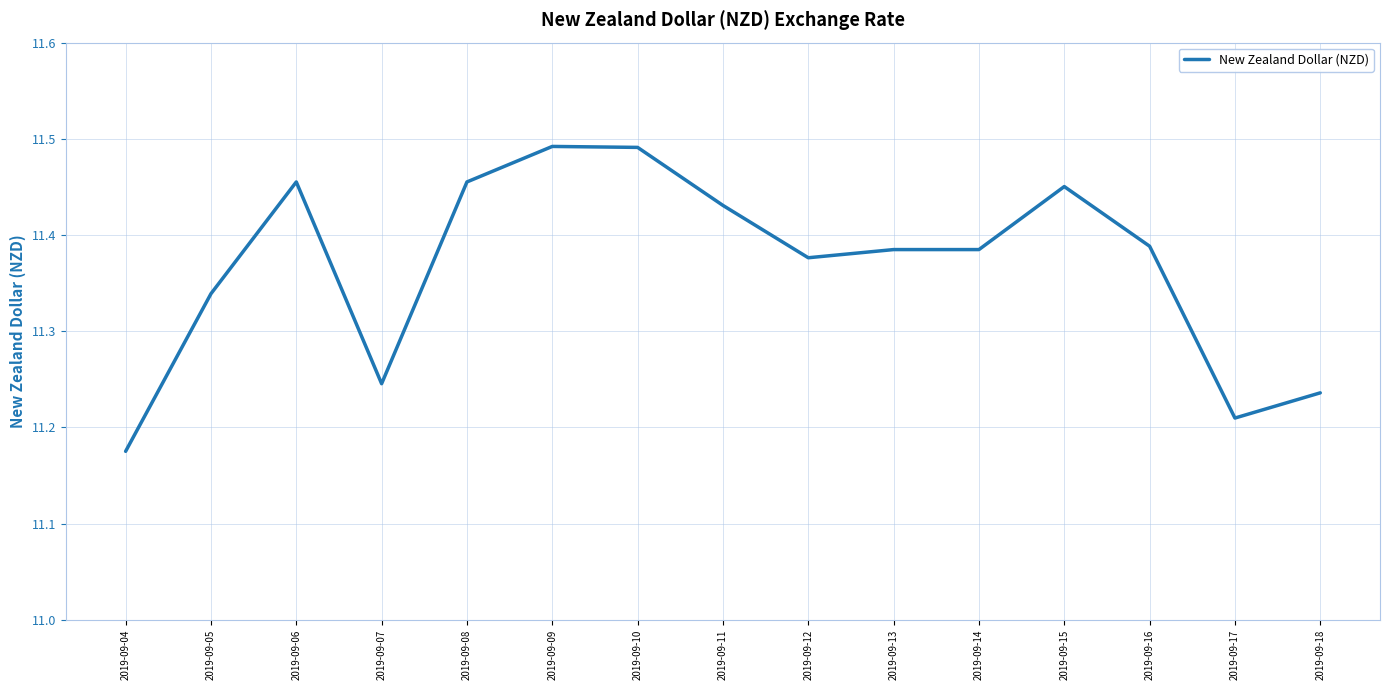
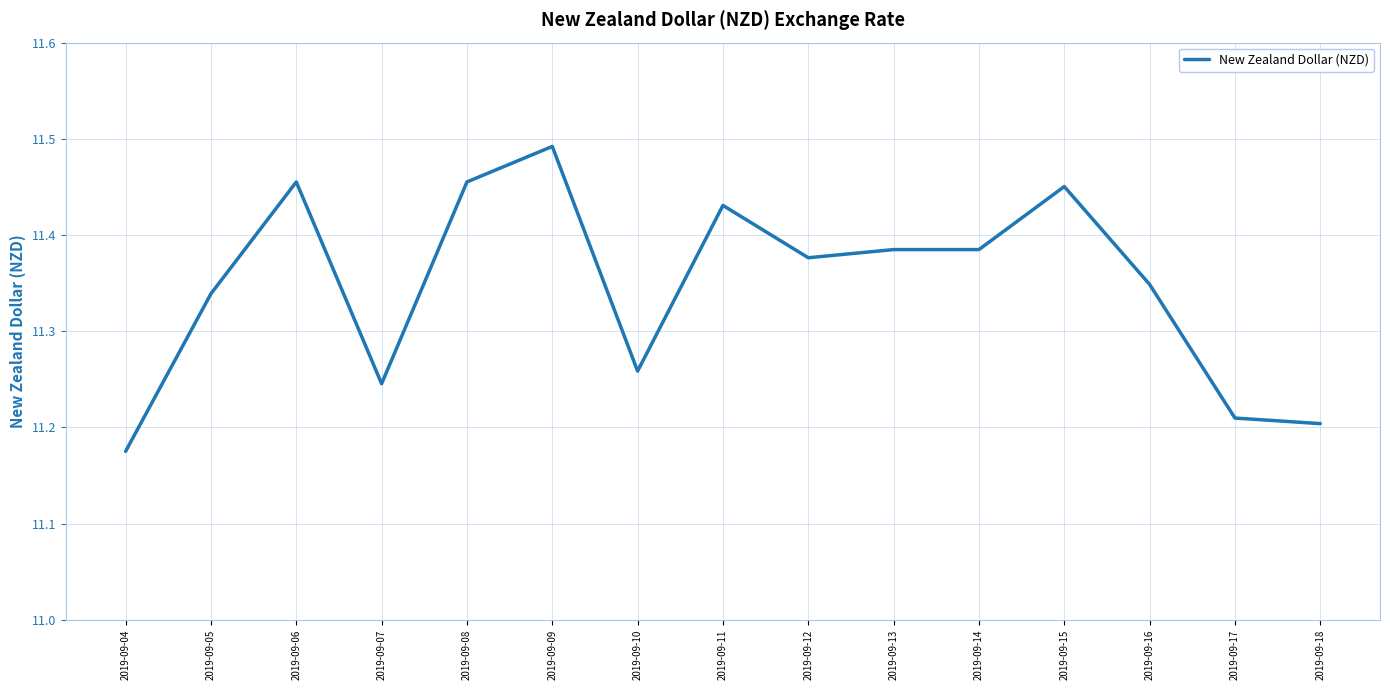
  {
    "2019-09-04": 11.18,
    "2019-09-05": 11.34,
    "2019-09-06": 11.46,
    "2019-09-07": 11.25,
    "2019-09-08": 11.46,
    "2019-09-09": 11.49,
-   "2019-09-10": 11.49,
+   "2019-09-10": 11.26,
    "2019-09-11": 11.43,
    "2019-09-12": 11.38,
    "2019-09-13": 11.38,
    "2019-09-14": 11.38,
    "2019-09-15": 11.45,
-   "2019-09-16": 11.39,
+   "2019-09-16": 11.35,
    "2019-09-17": 11.21,
-   "2019-09-18": 11.24
+   "2019-09-18": 11.20
  }
